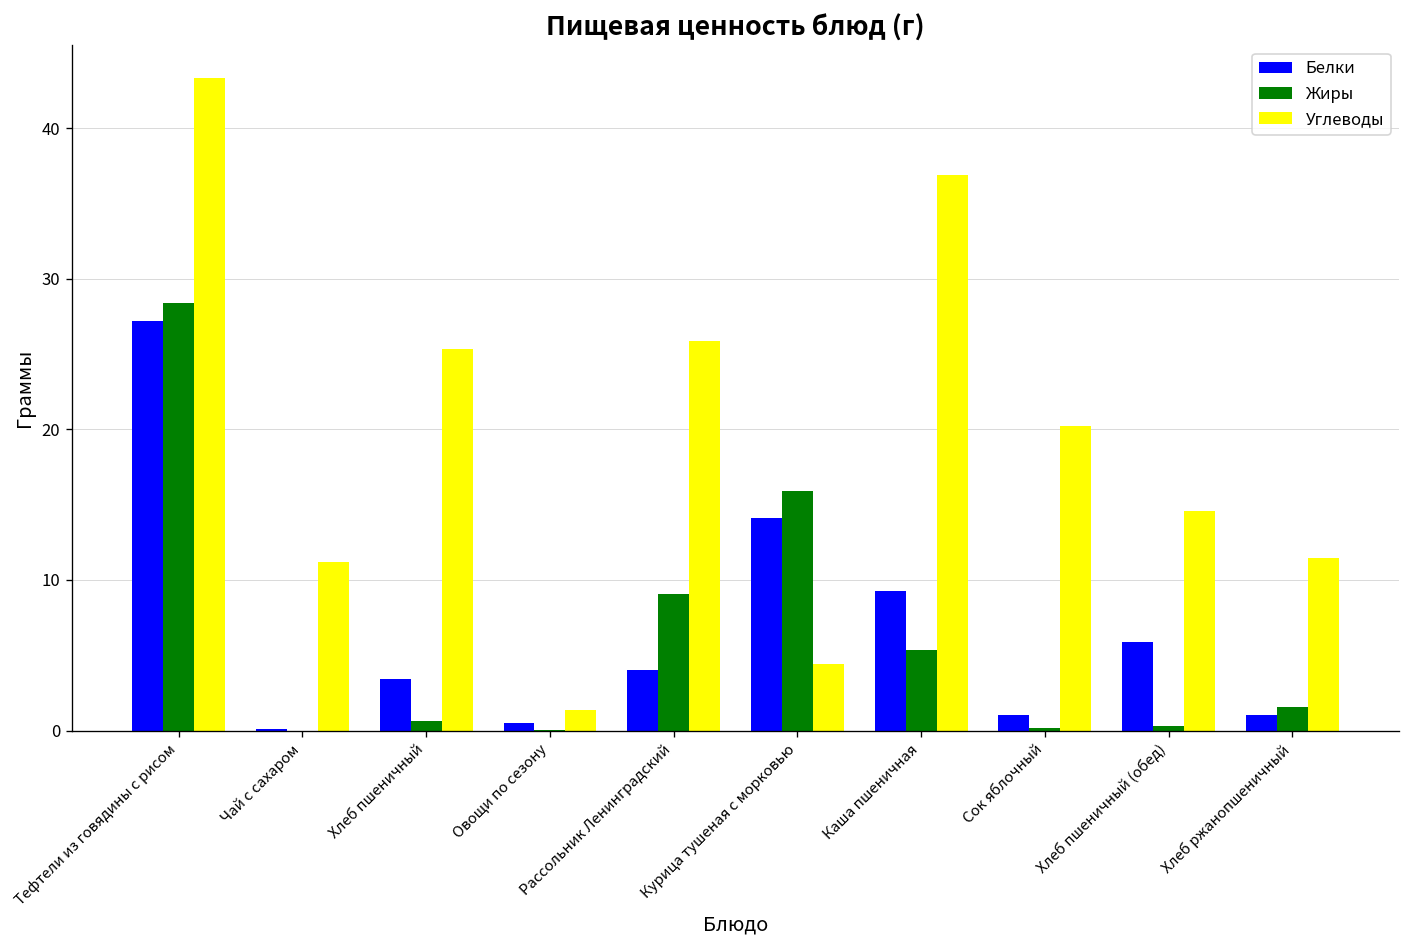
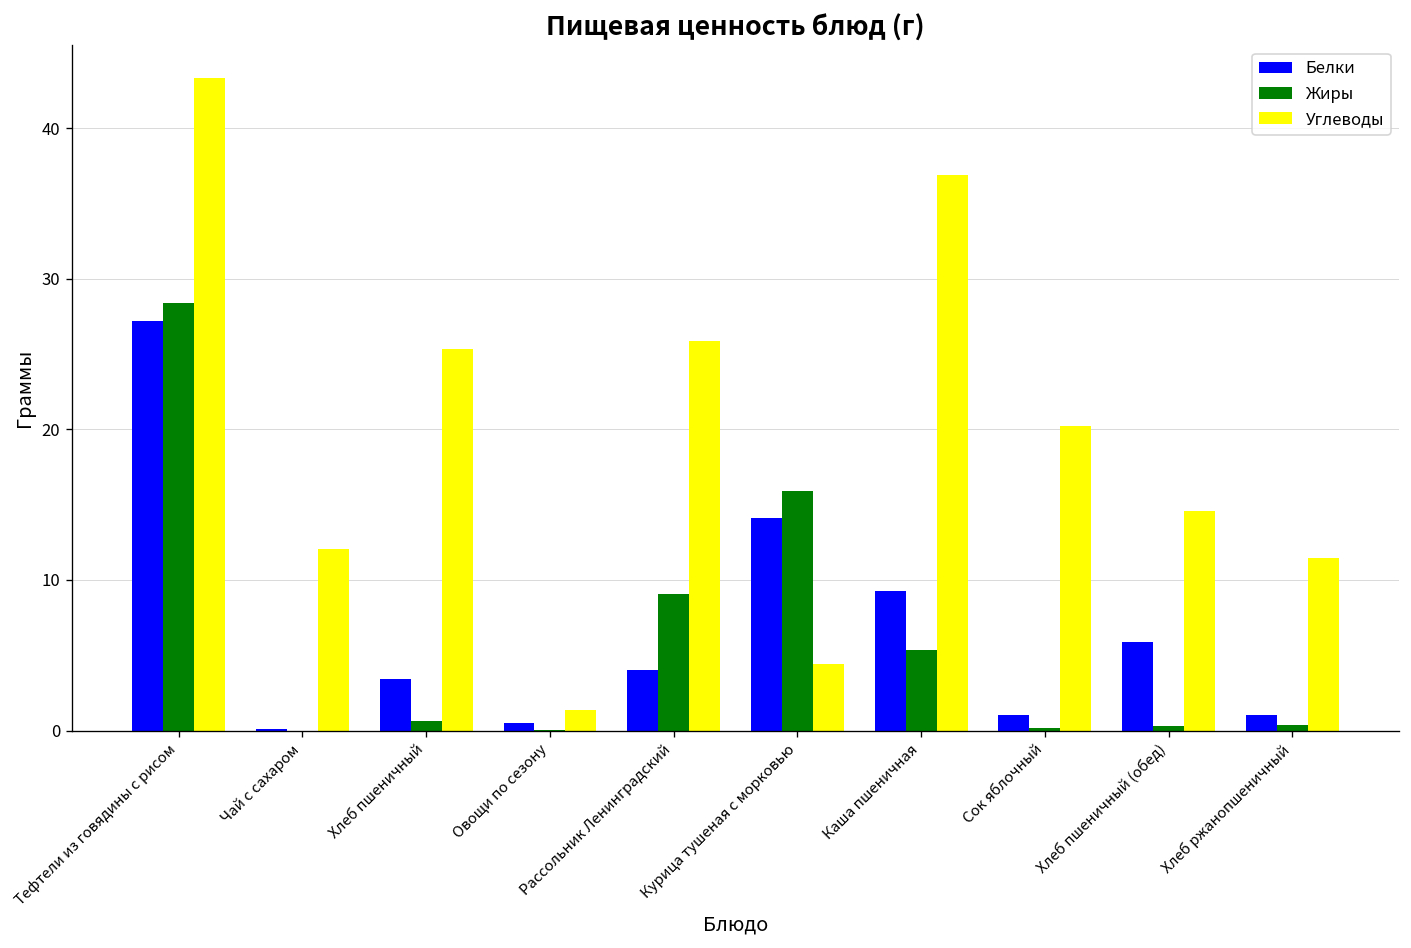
  {
    "Белки": {
      "Тефтели из говядины с рисом": 27.2,
      "Хлеб пшеничный": 3.5,
      "Овощи по сезону": 0.5,
      "Рассольник Ленинградский": 4.0,
      "Курица тушеная с морковью": 14.1,
      "Каша пшеничная": 9.3,
      "Сок яблочный": 1.0,
      "Хлеб пшеничный (обед)": 5.9,
      "Хлеб ржанопшеничный": 1.1
    },
    "Жиры": {
      "Тефтели из говядины с рисом": 28.4,
      "Чай с сахаром": 0.0,
      "Хлеб пшеничный": 0.7,
      "Рассольник Ленинградский": 9.0,
      "Курица тушеная с морковью": 15.9,
      "Каша пшеничная": 5.3,
      "Сок яблочный": 0.2,
      "Хлеб пшеничный (обед)": 0.3,
-     "Хлеб ржанопшеничный": 1.6
+     "Хлеб ржанопшеничный": 0.4
    },
    "Углеводы": {
      "Тефтели из говядины с рисом": 43.3,
-     "Чай с сахаром": 11.2,
+     "Чай с сахаром": 12.0,
      "Хлеб пшеничный": 25.3,
      "Овощи по сезону": 1.4,
      "Рассольник Ленинградский": 25.9,
      "Курица тушеная с морковью": 4.4,
      "Каша пшеничная": 36.9,
      "Сок яблочный": 20.2,
      "Хлеб пшеничный (обед)": 14.6,
      "Хлеб ржанопшеничный": 11.5
    }
  }
